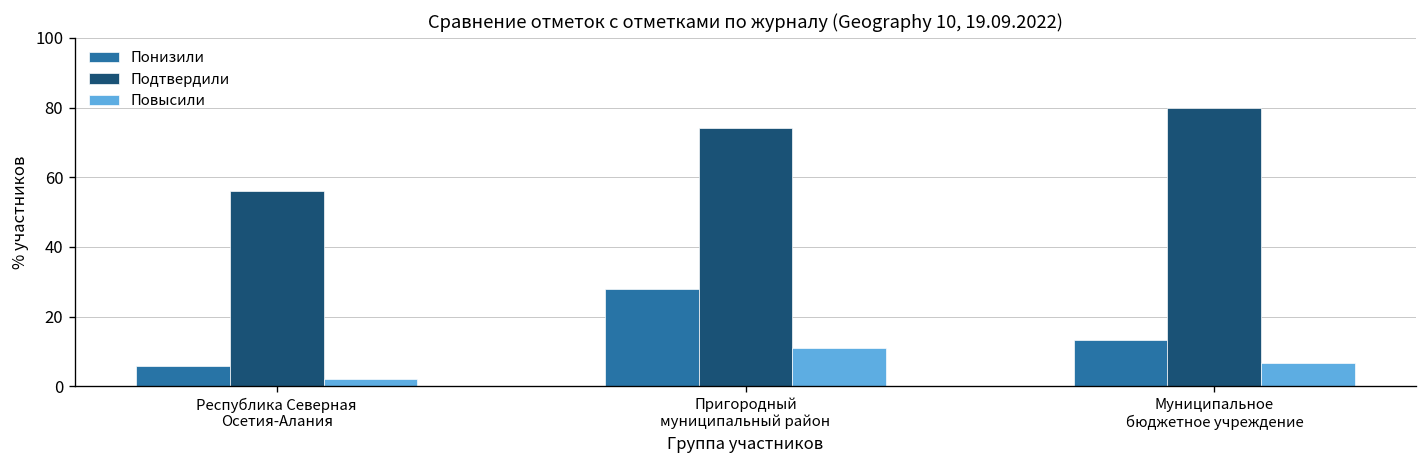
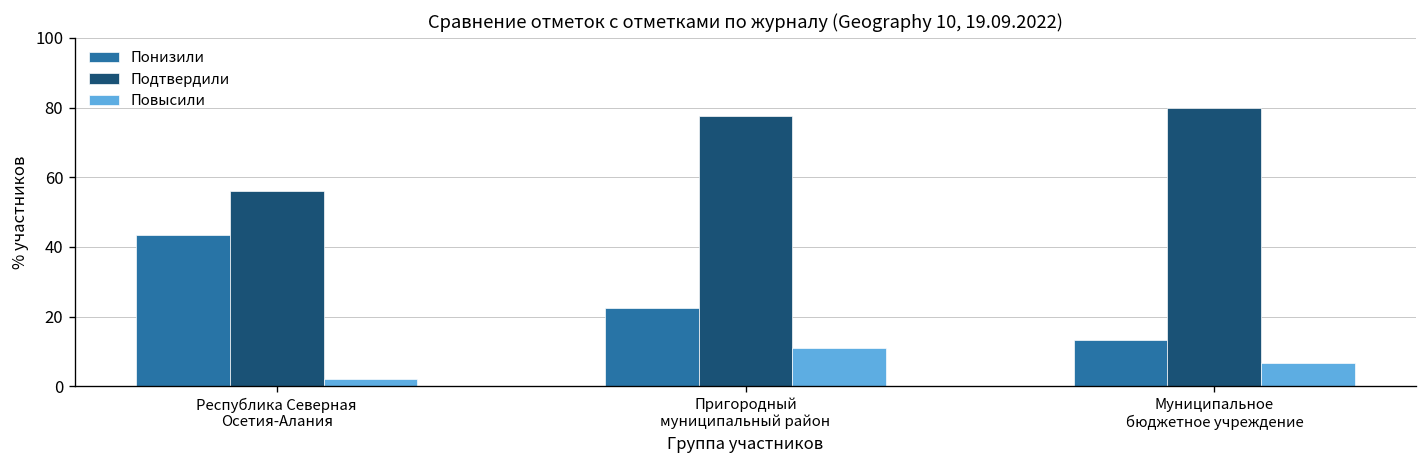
  {
    "Понизили": {
-     "Республика Северная Осетия-Алания": 6,
-     "Пригородный муниципальный район": 28,
+     "Республика Северная Осетия-Алания": 43,
+     "Пригородный муниципальный район": 23,
      "Муниципальное бюджетное учреждение": 13
    },
    "Подтвердили": {
      "Республика Северная Осетия-Алания": 56,
-     "Пригородный муниципальный район": 74,
+     "Пригородный муниципальный район": 78,
      "Муниципальное бюджетное учреждение": 80
    },
    "Повысили": {
      "Республика Северная Осетия-Алания": 2,
      "Пригородный муниципальный район": 11,
      "Муниципальное бюджетное учреждение": 7
    }
  }
